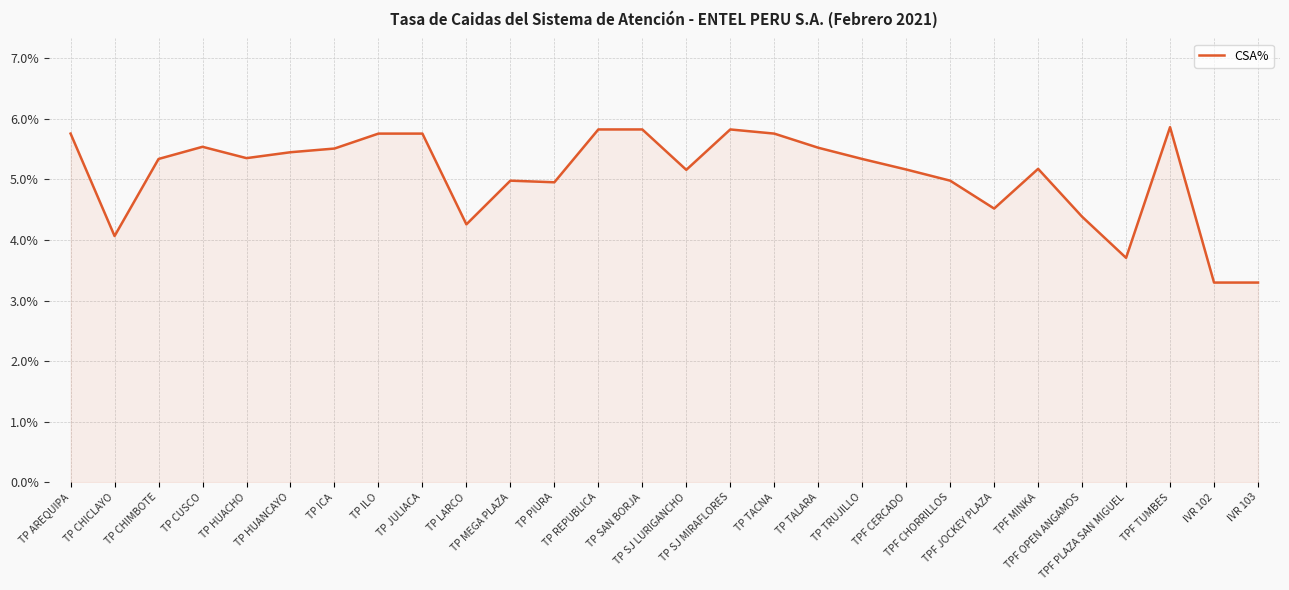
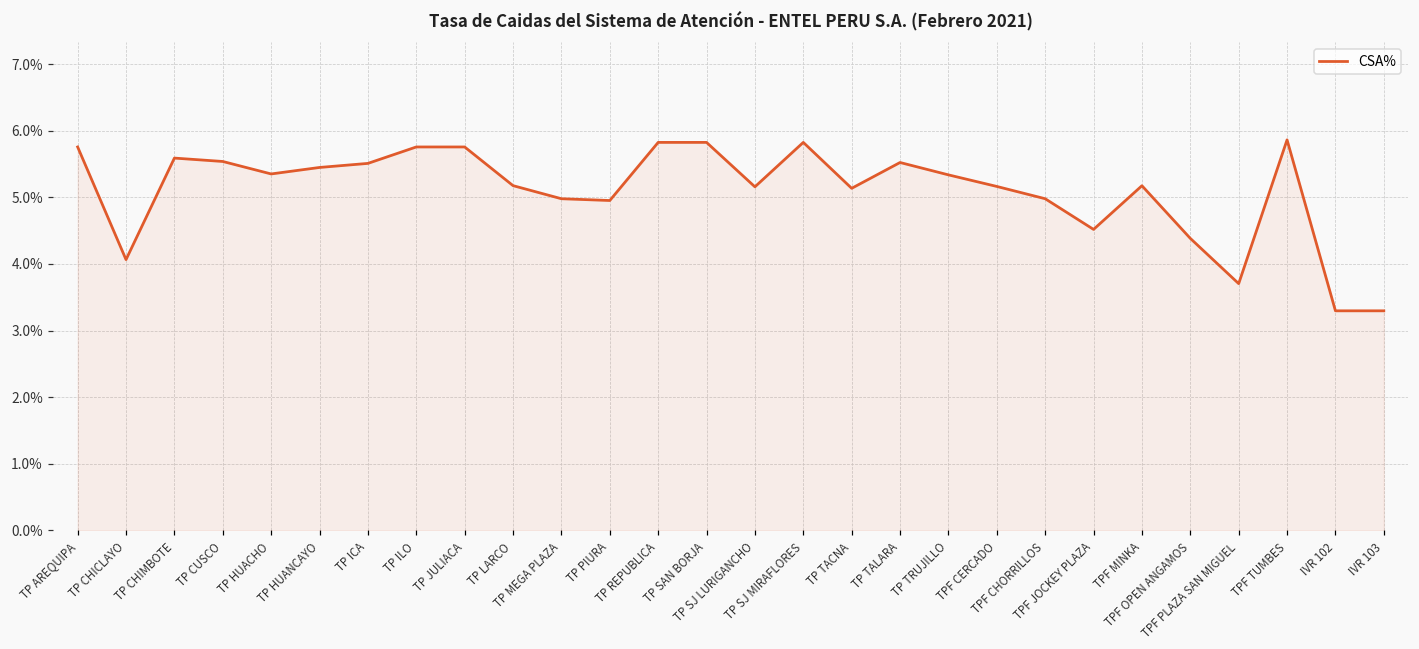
  {
    "TP AREQUIPA": "5.8%",
    "TP CHICLAYO": "4.1%",
-   "TP CHIMBOTE": "5.3%",
+   "TP CHIMBOTE": "5.6%",
    "TP CUSCO": "5.5%",
    "TP HUACHO": "5.4%",
    "TP HUANCAYO": "5.4%",
    "TP ICA": "5.5%",
    "TP ILO": "5.8%",
    "TP JULIACA": "5.8%",
-   "TP LARCO": "4.3%",
+   "TP LARCO": "5.2%",
    "TP MEGA PLAZA": "5.0%",
    "TP PIURA": "5.0%",
    "TP REPUBLICA": "5.8%",
    "TP SAN BORJA": "5.8%",
    "TP SJ LURIGANCHO": "5.2%",
    "TP SJ MIRAFLORES": "5.8%",
-   "TP TACNA": "5.8%",
+   "TP TACNA": "5.1%",
    "TP TALARA": "5.5%",
    "TP TRUJILLO": "5.3%",
    "TPF CERCADO": "5.2%",
    "TPF CHORRILLOS": "5.0%",
    "TPF JOCKEY PLAZA": "4.5%",
    "TPF MINKA": "5.2%",
    "TPF OPEN ANGAMOS": "4.4%",
    "TPF PLAZA SAN MIGUEL": "3.7%",
    "TPF TUMBES": "5.9%",
    "IVR 102": "3.3%",
    "IVR 103": "3.3%"
  }
